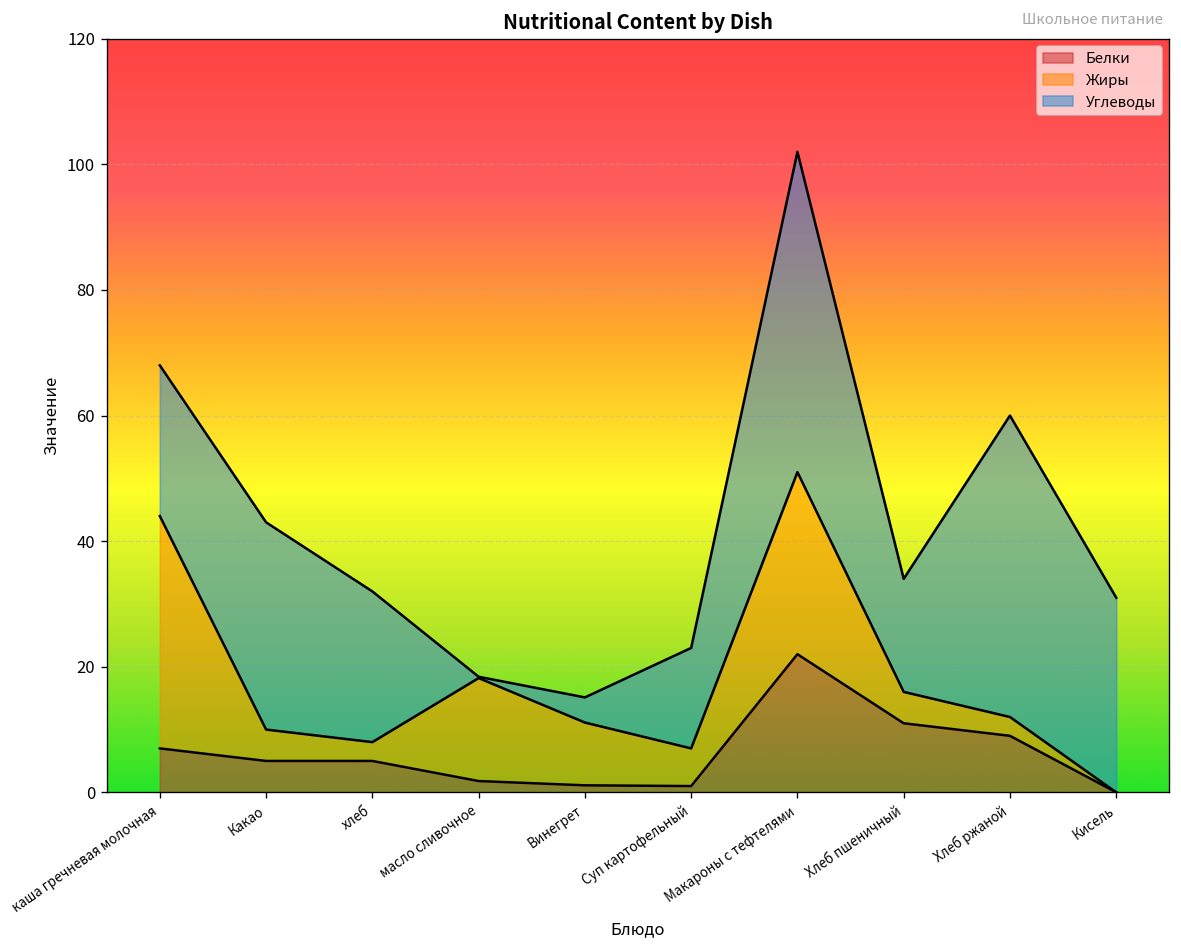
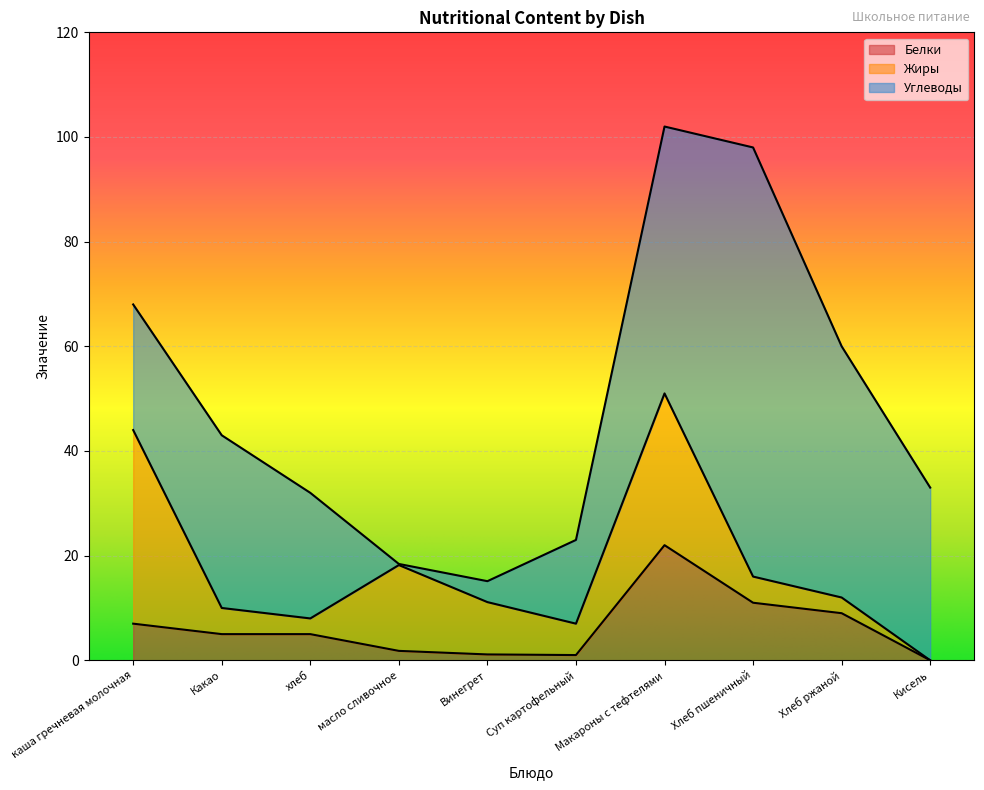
  {
    "Белки": {
      "каша гречневая молочная": 7,
      "Какао": 5,
      "хлеб": 5,
      "масло сливочное": 2,
      "Винегрет": 1,
      "Суп картофельный": 1,
      "Макароны с тефтелями": 22,
      "Хлеб пшеничный": 11,
      "Хлеб ржаной": 9
    },
    "Жиры": {
      "каша гречневая молочная": 37,
      "Какао": 5,
      "хлеб": 3,
      "Винегрет": 10,
      "Суп картофельный": 6,
      "Макароны с тефтелями": 29,
      "Хлеб пшеничный": 5,
      "Хлеб ржаной": 3
    },
    "Углеводы": {
      "каша гречневая молочная": 24,
      "Какао": 33,
      "хлеб": 24,
      "Винегрет": 4,
      "Суп картофельный": 16,
      "Макароны с тефтелями": 51,
-     "Хлеб пшеничный": 18,
+     "Хлеб пшеничный": 82,
      "Хлеб ржаной": 48,
-     "Кисель": 31
+     "Кисель": 33
    }
  }
